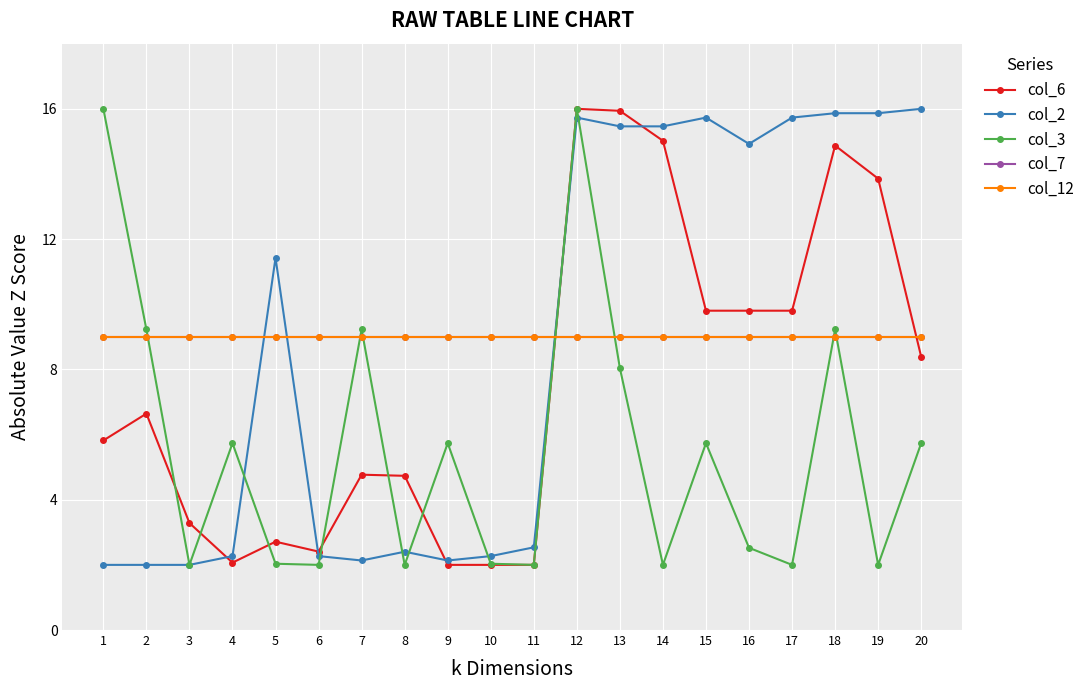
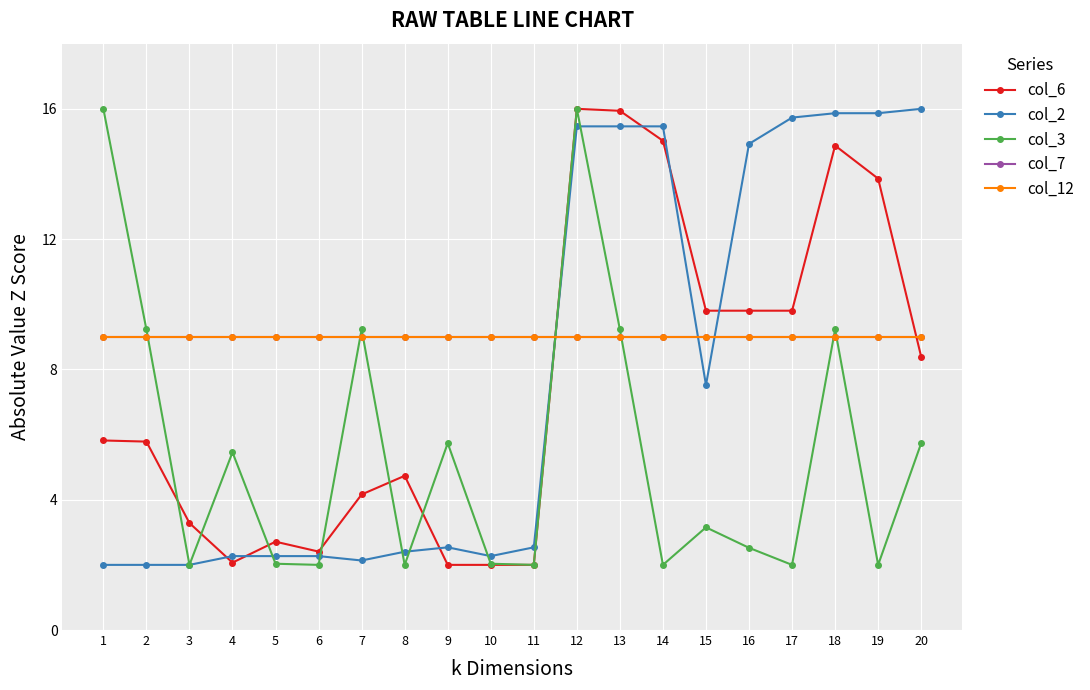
  {
    "col_6": {
      "1": 5.8,
-     "2": 6.6,
+     "2": 5.8,
      "3": 3.3,
      "4": 2.1,
      "5": 2.7,
      "6": 2.4,
-     "7": 4.8,
+     "7": 4.2,
      "8": 4.7,
      "9": 2.0,
      "13": 15.9,
      "14": 15.0,
      "15": 9.8,
      "16": 9.8,
      "17": 9.8,
      "18": 14.9,
      "19": 13.9,
      "20": 8.4
    },
    "col_2": {
      "1": 2.0,
      "2": 2.0,
      "4": 2.3,
-     "5": 11.4,
+     "5": 2.3,
      "6": 2.3,
      "7": 2.1,
      "8": 2.4,
-     "9": 2.1,
+     "9": 2.5,
      "10": 2.3,
      "11": 2.5,
-     "12": 15.7,
+     "12": 15.5,
      "13": 15.5,
      "14": 15.5,
-     "15": 15.7,
+     "15": 7.5,
      "16": 14.9,
      "17": 15.7,
      "18": 15.9,
      "19": 15.9,
      "20": 16.0
    },
    "col_3": {
      "1": 16.0,
      "2": 9.2,
-     "4": 5.7,
+     "4": 5.5,
      "5": 2.0,
      "6": 2.0,
      "7": 9.2,
      "8": 2.0,
      "9": 5.7,
-     "13": 8.0,
+     "13": 9.2,
      "14": 2.0,
-     "15": 5.7,
+     "15": 3.2,
      "16": 2.5,
      "17": 2.0,
      "18": 9.2,
      "19": 2.0,
      "20": 5.7
    },
    "col_12": {
      "1": 9.0,
      "2": 9.0,
      "3": 9.0,
      "4": 9.0,
      "5": 9.0,
      "6": 9.0,
      "7": 9.0,
      "8": 9.0,
      "9": 9.0,
      "10": 9.0,
      "11": 9.0,
      "12": 9.0,
      "13": 9.0,
      "14": 9.0,
      "15": 9.0,
      "16": 9.0,
      "17": 9.0,
      "18": 9.0,
      "19": 9.0,
      "20": 9.0
    }
  }
